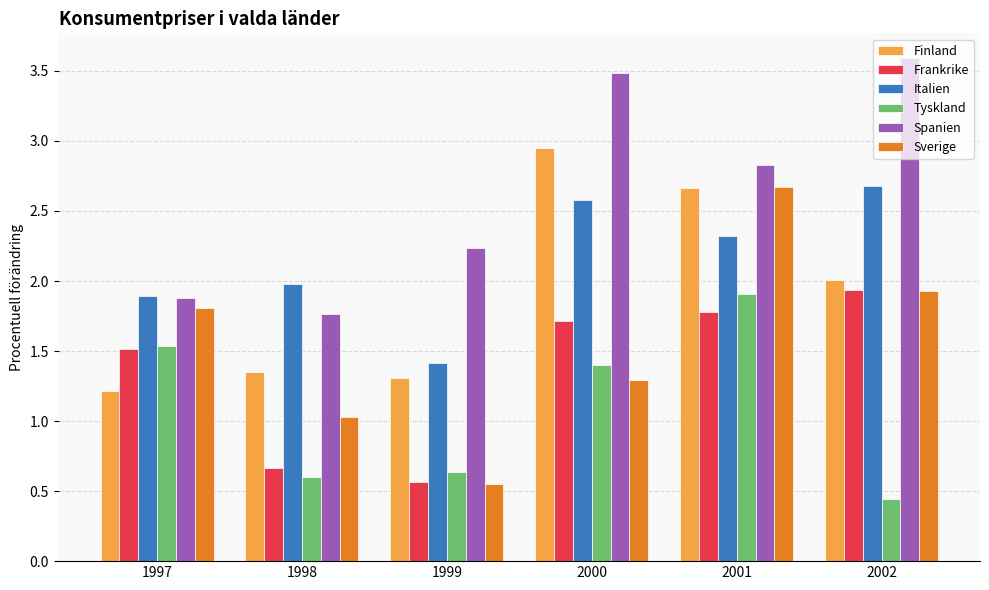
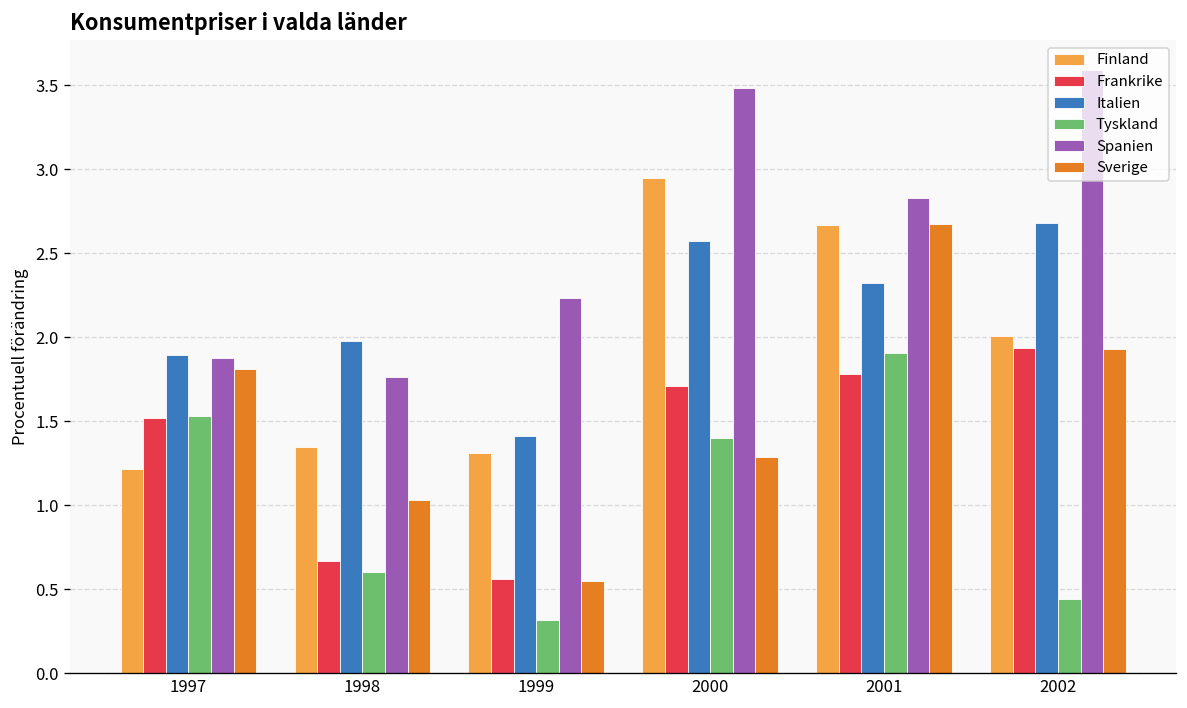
  {
    "Frankrike": {
      "1997": 1.52,
      "1998": 0.67,
      "1999": 0.56,
      "2000": 1.71,
      "2001": 1.78,
      "2002": 1.94
    },
    "Italien": {
      "1997": 1.90,
      "1998": 1.98,
      "1999": 1.41,
      "2000": 2.58,
      "2001": 2.32,
      "2002": 2.68
    },
    "Tyskland": {
      "1997": 1.53,
      "1998": 0.60,
-     "1999": 0.64,
+     "1999": 0.32,
      "2000": 1.40,
      "2001": 1.90,
      "2002": 0.44
    },
    "Spanien": {
      "1997": 1.88,
      "1998": 1.76,
      "1999": 2.24,
      "2000": 3.48,
      "2001": 2.83
    }
  }
